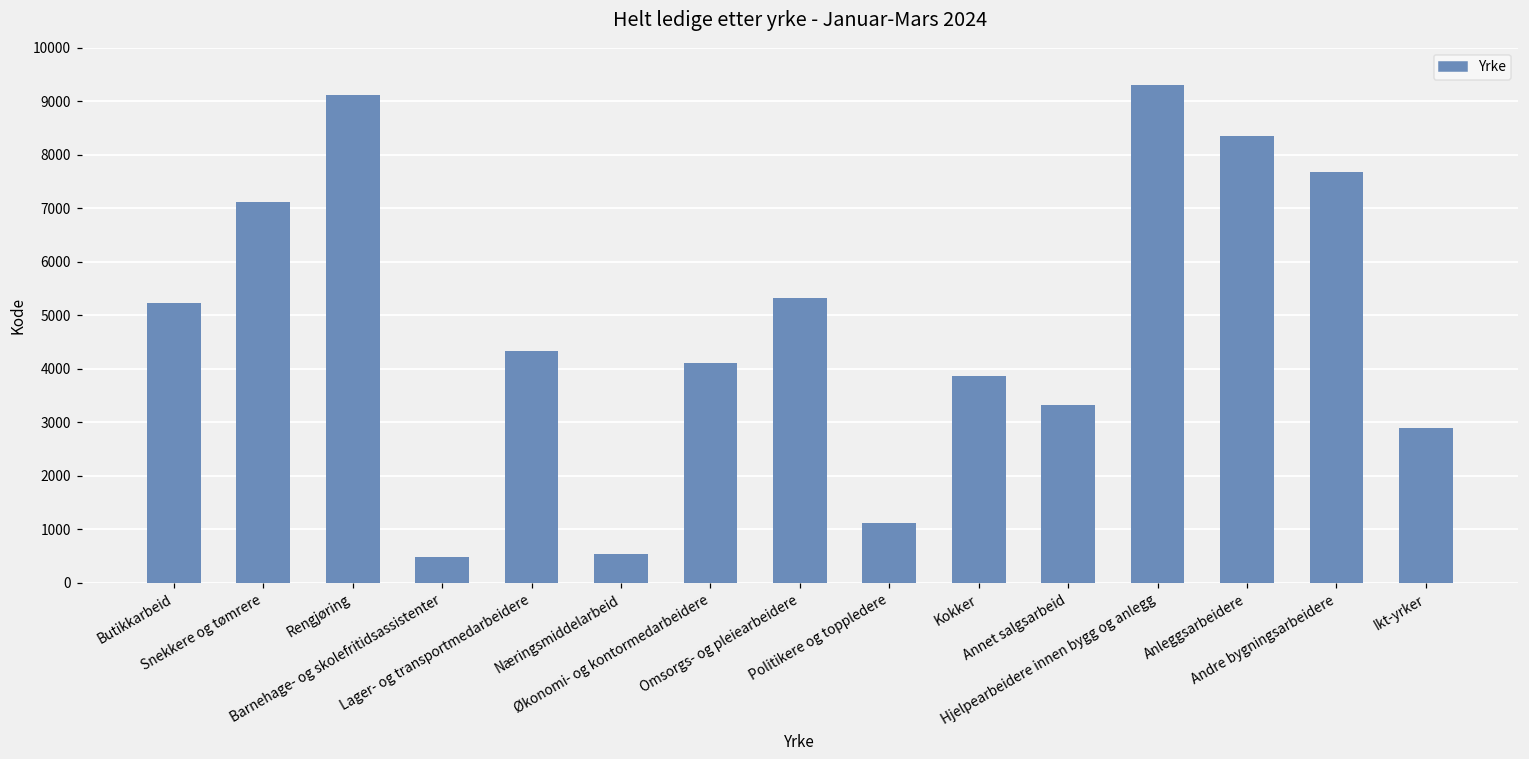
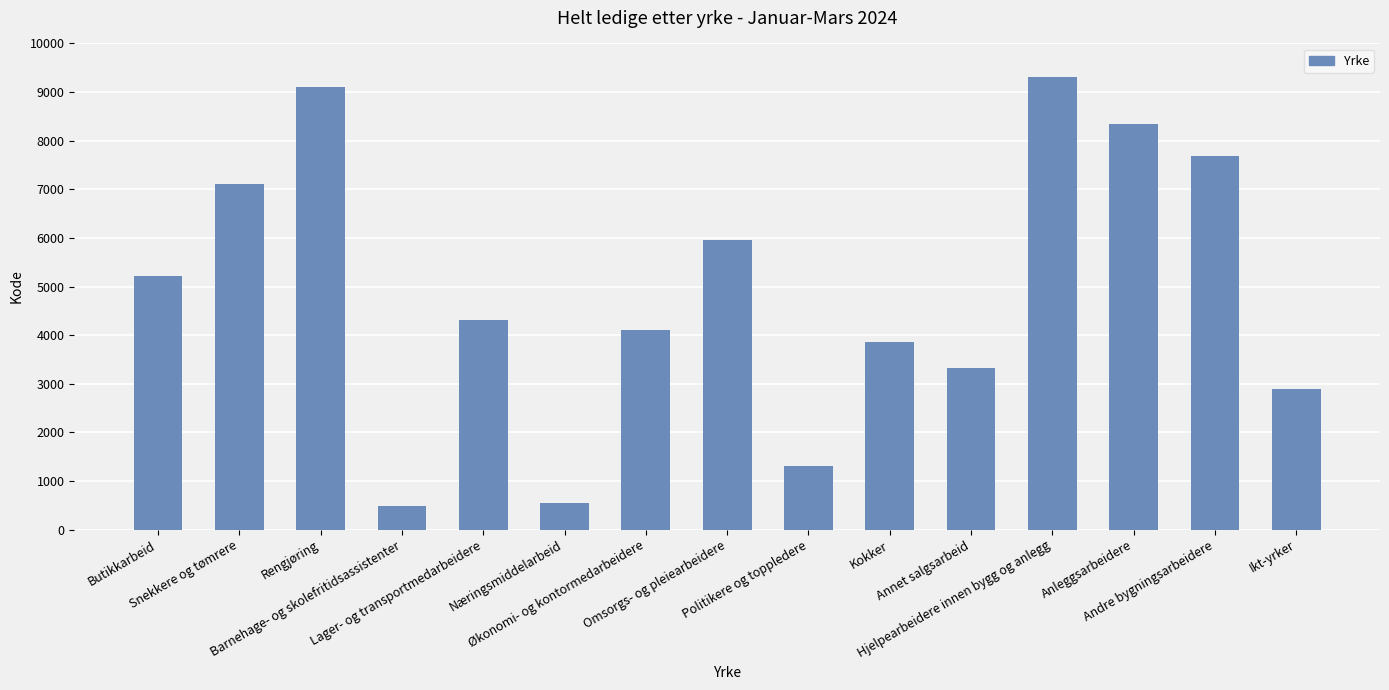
  {
    "Butikkarbeid": 5200,
    "Snekkere og tømrere": 7100,
    "Rengjøring": 9100,
    "Barnehage- og skolefritidsassistenter": 500,
    "Lager- og transportmedarbeidere": 4300,
    "Næringsmiddelarbeid": 500,
    "Økonomi- og kontormedarbeidere": 4100,
-   "Omsorgs- og pleiearbeidere": 5300,
-   "Politikere og toppledere": 1100,
+   "Omsorgs- og pleiearbeidere": 6000,
+   "Politikere og toppledere": 1300,
    "Kokker": 3900,
    "Annet salgsarbeid": 3300,
    "Hjelpearbeidere innen bygg og anlegg": 9300,
    "Anleggsarbeidere": 8300,
    "Andre bygningsarbeidere": 7700,
    "Ikt-yrker": 2900
  }
